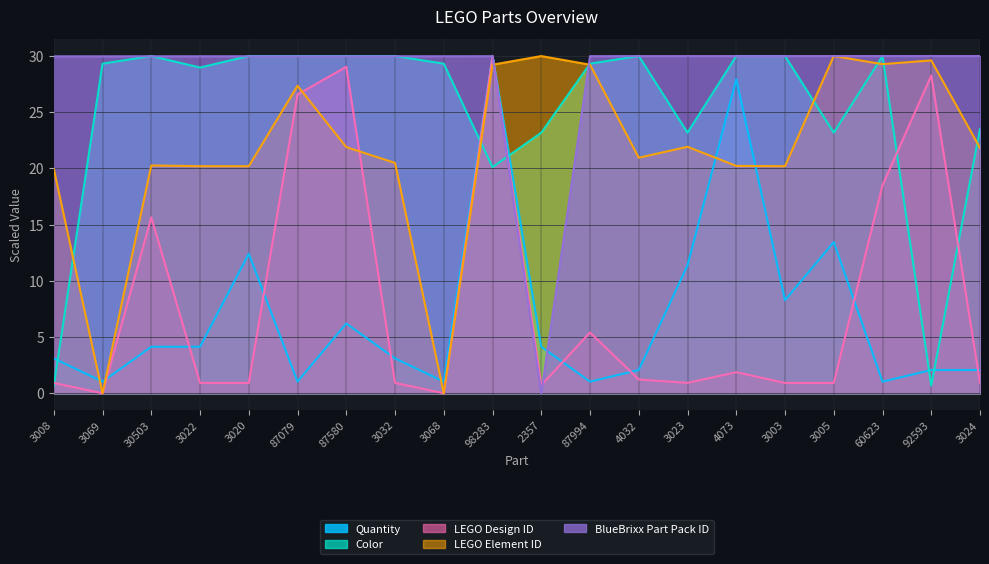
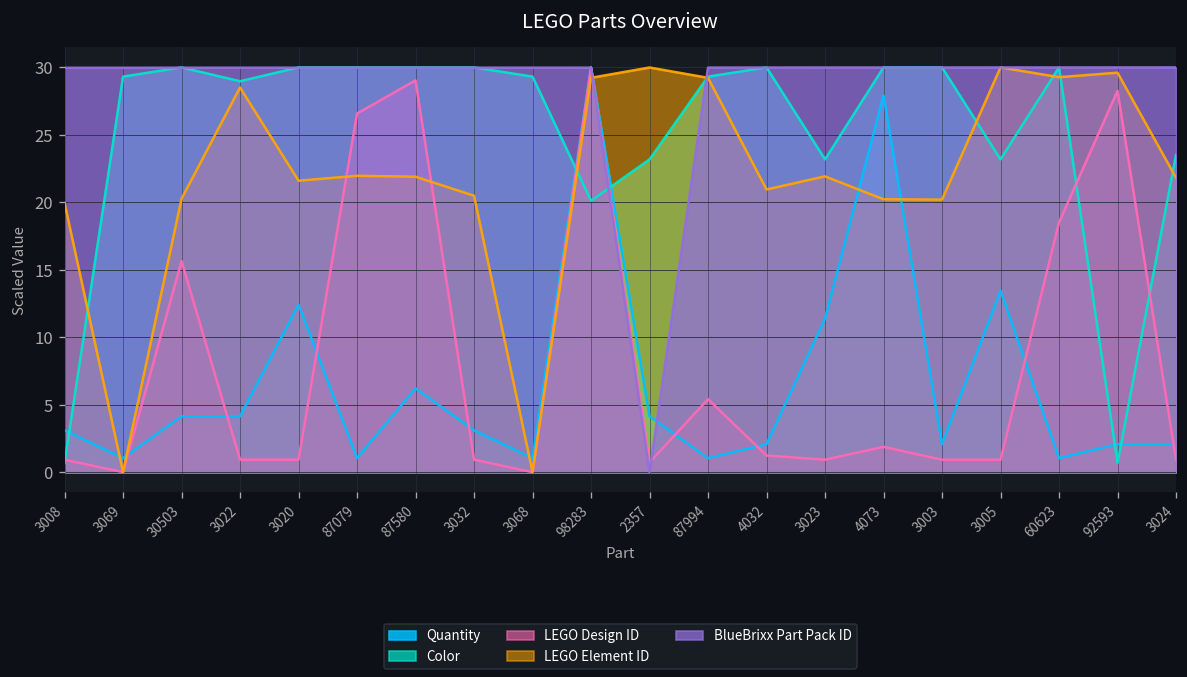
  {
    "Quantity": {
      "3008": 3.1,
      "3069": 1.0,
      "30503": 4.1,
      "3022": 4.1,
      "3020": 12.4,
      "87079": 1.0,
      "87580": 6.2,
      "3032": 3.1,
      "3068": 1.0,
      "2357": 4.1,
      "87994": 1.0,
      "4032": 2.1,
      "3023": 11.4,
      "4073": 27.9,
-     "3003": 8.3,
+     "3003": 2.1,
      "3005": 13.4,
      "60623": 1.0,
      "92593": 2.1,
      "3024": 2.1
    },
    "Color": {
      "3008": 0.7,
      "3069": 29.3,
      "3022": 29.0,
      "3068": 29.3,
      "98283": 20.1,
      "2357": 23.2,
      "3023": 23.2,
      "3005": 23.2,
      "92593": 0.7,
      "3024": 23.5
    },
    "LEGO Design ID": {
      "3008": 0.9,
      "30503": 15.6,
      "3022": 0.9,
      "3020": 0.9,
      "87079": 26.6,
      "87580": 29.0,
      "3032": 0.9,
      "2357": 0.7,
      "87994": 5.4,
      "4032": 1.2,
      "3023": 0.9,
      "4073": 1.9,
      "3003": 0.9,
      "3005": 0.9,
      "60623": 18.5,
      "92593": 28.3,
      "3024": 0.9
    },
    "LEGO Element ID": {
      "3008": 20.0,
      "30503": 20.3,
-     "3022": 20.2,
-     "3020": 20.2,
-     "87079": 27.4,
+     "3022": 28.5,
+     "3020": 21.6,
+     "87079": 22.0,
      "87580": 21.9,
      "3032": 20.5,
      "98283": 29.2,
      "2357": 30.0,
      "4032": 21.0,
      "3023": 21.9,
      "4073": 20.2,
      "3003": 20.2,
      "60623": 29.3,
      "92593": 29.6,
      "3024": 21.8
    },
    "BlueBrixx Part Pack ID": {
      "3008": 30.0,
      "3069": 30.0,
      "3022": 30.0,
      "3068": 30.0,
      "2357": 0.0,
      "87994": 30.0,
      "3023": 30.0,
      "92593": 30.0,
      "3024": 30.0
    }
  }
